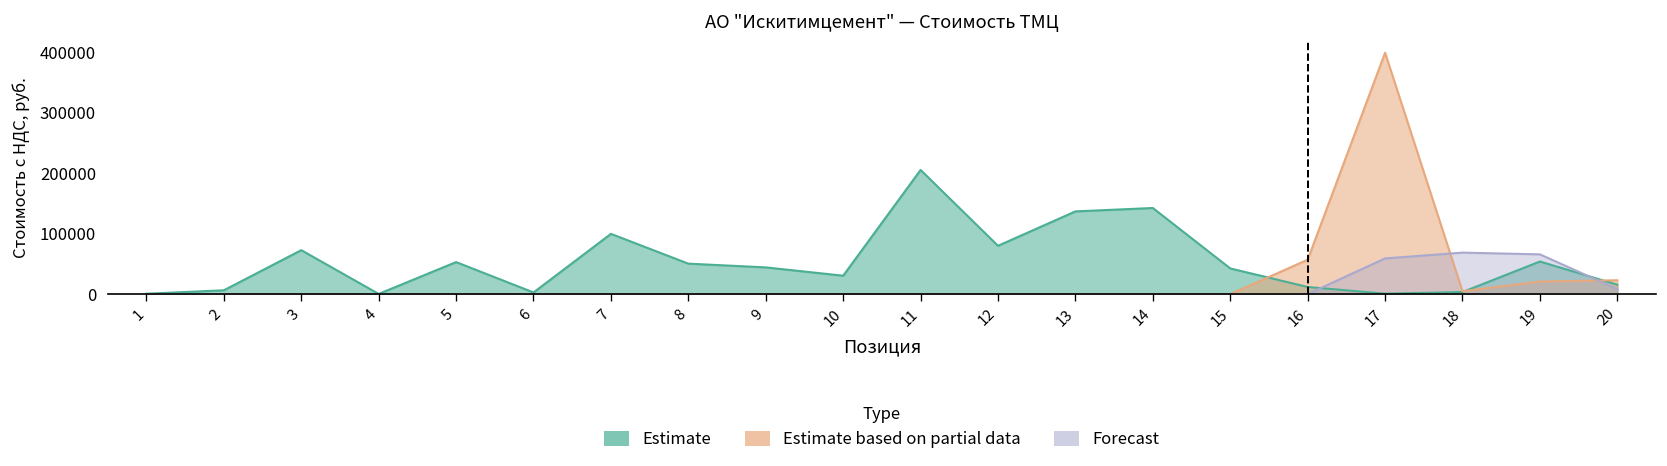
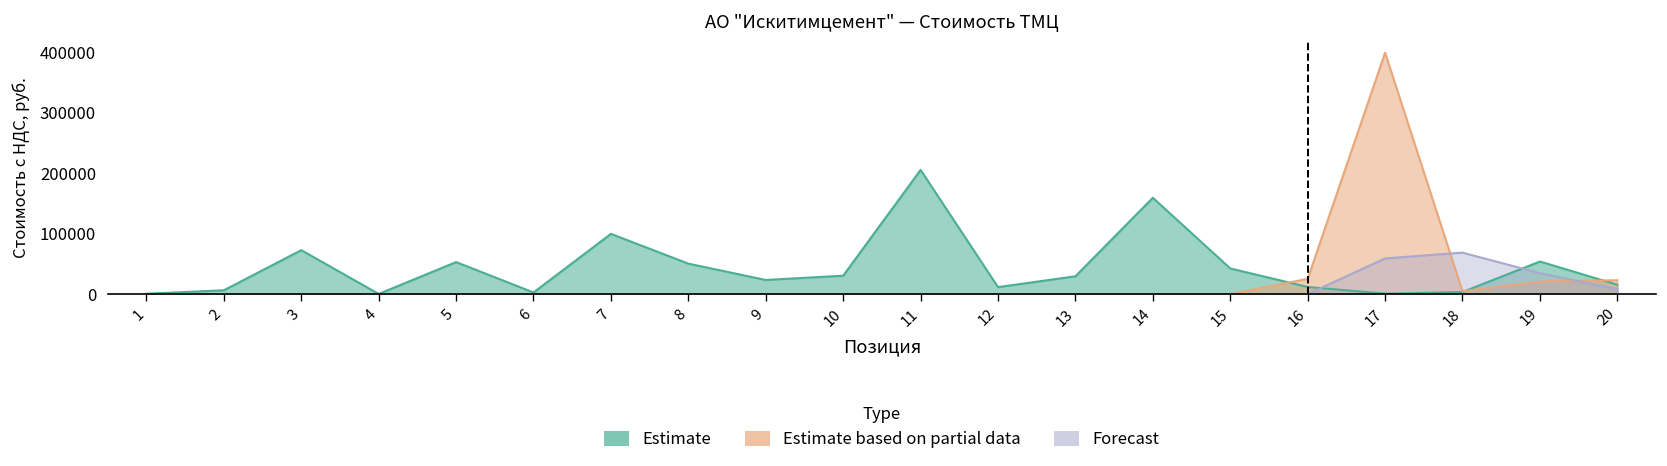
  {
    "Estimate": {
      "2": 10000,
      "3": 70000,
      "5": 50000,
      "7": 100000,
      "8": 50000,
-     "9": 40000,
+     "9": 20000,
      "10": 30000,
      "11": 210000,
-     "12": 80000,
-     "13": 140000,
-     "14": 140000,
+     "12": 10000,
+     "13": 30000,
+     "14": 160000,
      "15": 40000,
      "16": 10000,
      "17": 0,
      "19": 50000,
      "20": 20000
    },
    "Estimate based on partial data": {
-     "16": 60000,
+     "16": 30000,
      "17": 400000,
      "19": 20000,
      "20": 20000
    },
    "Forecast": {
      "16": 0,
      "17": 60000,
      "18": 70000,
-     "19": 70000,
+     "19": 30000,
      "20": 10000
    }
  }
